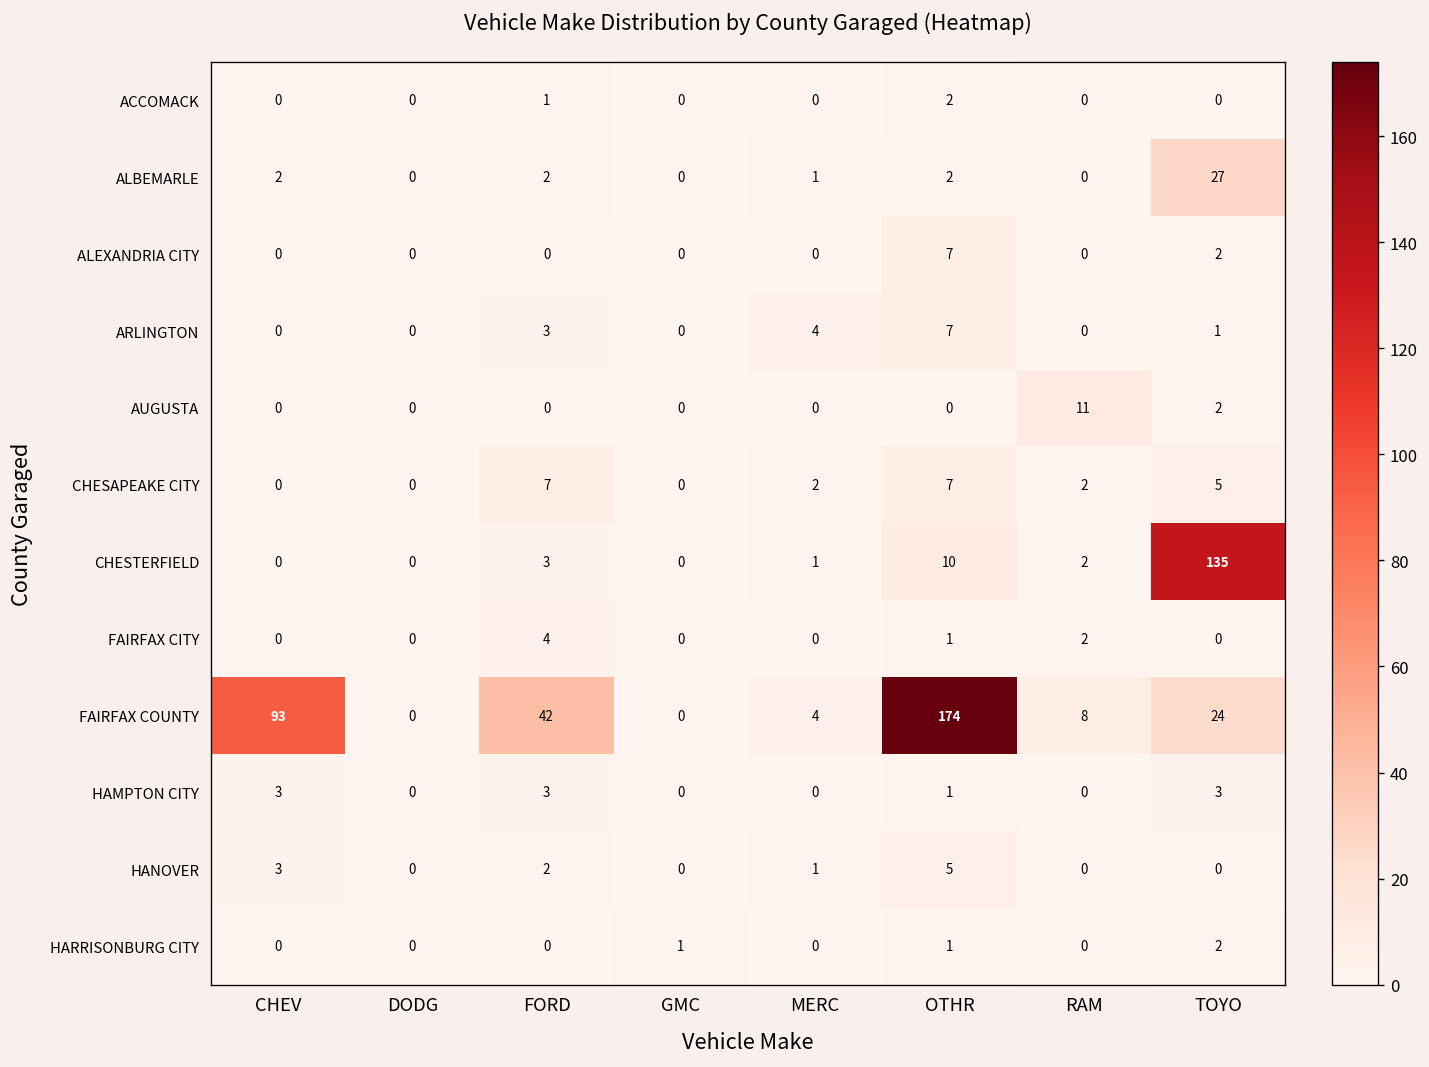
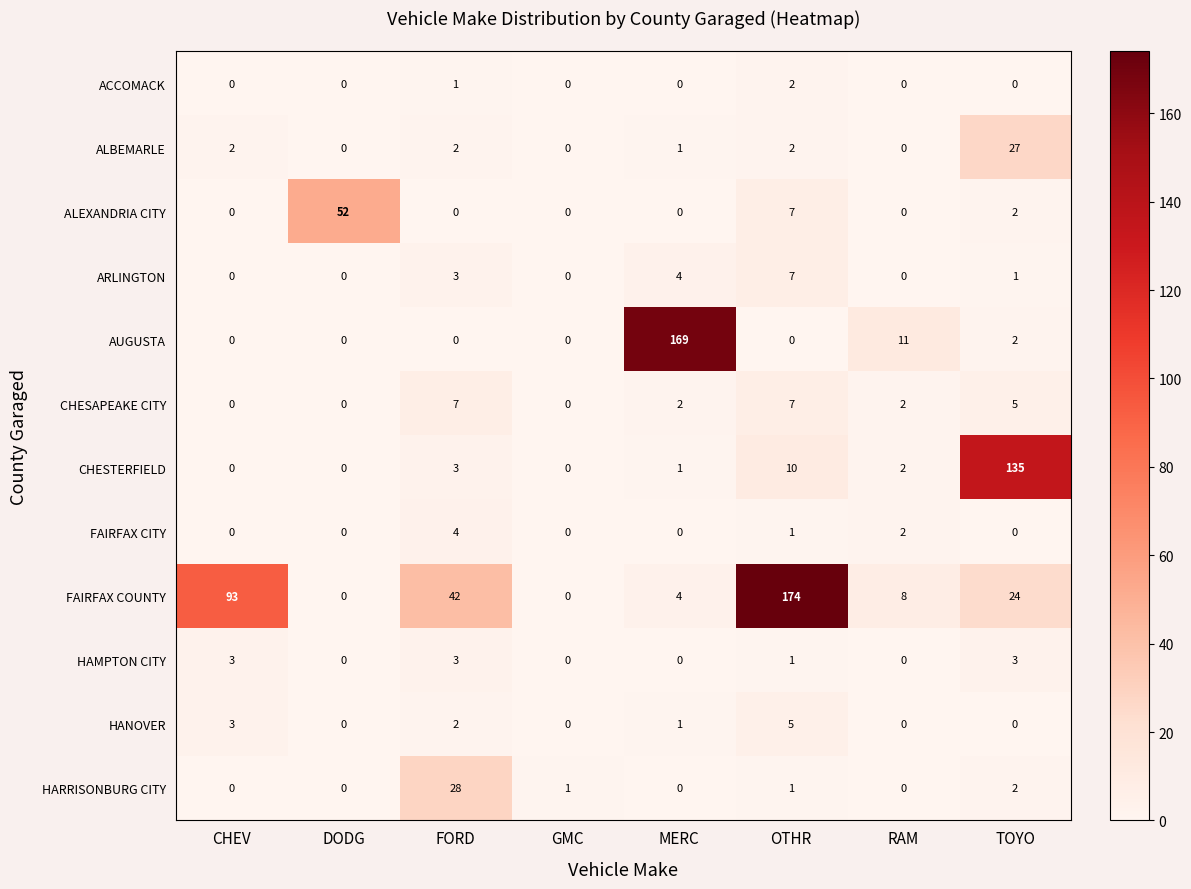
  {
    "ACCOMACK": {
      "CHEV": 0,
      "DODG": 0,
      "FORD": 1,
      "GMC": 0,
      "MERC": 0,
      "OTHR": 2,
      "RAM": 0,
      "TOYO": 0
    },
    "ALBEMARLE": {
      "CHEV": 2,
      "DODG": 0,
      "FORD": 2,
      "GMC": 0,
      "MERC": 1,
      "OTHR": 2,
      "RAM": 0,
      "TOYO": 27
    },
    "ALEXANDRIA CITY": {
      "CHEV": 0,
-     "DODG": 0,
+     "DODG": 52,
      "FORD": 0,
      "GMC": 0,
      "MERC": 0,
      "OTHR": 7,
      "RAM": 0,
      "TOYO": 2
    },
    "ARLINGTON": {
      "CHEV": 0,
      "DODG": 0,
      "FORD": 3,
      "GMC": 0,
      "MERC": 4,
      "OTHR": 7,
      "RAM": 0,
      "TOYO": 1
    },
    "AUGUSTA": {
      "CHEV": 0,
      "DODG": 0,
      "FORD": 0,
      "GMC": 0,
-     "MERC": 0,
+     "MERC": 169,
      "OTHR": 0,
      "RAM": 11,
      "TOYO": 2
    },
    "CHESAPEAKE CITY": {
      "CHEV": 0,
      "DODG": 0,
      "FORD": 7,
      "GMC": 0,
      "MERC": 2,
      "OTHR": 7,
      "RAM": 2,
      "TOYO": 5
    },
    "CHESTERFIELD": {
      "CHEV": 0,
      "DODG": 0,
      "FORD": 3,
      "GMC": 0,
      "MERC": 1,
      "OTHR": 10,
      "RAM": 2,
      "TOYO": 135
    },
    "FAIRFAX CITY": {
      "CHEV": 0,
      "DODG": 0,
      "FORD": 4,
      "GMC": 0,
      "MERC": 0,
      "OTHR": 1,
      "RAM": 2,
      "TOYO": 0
    },
    "FAIRFAX COUNTY": {
      "CHEV": 93,
      "DODG": 0,
      "FORD": 42,
      "GMC": 0,
      "MERC": 4,
      "OTHR": 174,
      "RAM": 8,
      "TOYO": 24
    },
    "HAMPTON CITY": {
      "CHEV": 3,
      "DODG": 0,
      "FORD": 3,
      "GMC": 0,
      "MERC": 0,
      "OTHR": 1,
      "RAM": 0,
      "TOYO": 3
    },
    "HANOVER": {
      "CHEV": 3,
      "DODG": 0,
      "FORD": 2,
      "GMC": 0,
      "MERC": 1,
      "OTHR": 5,
      "RAM": 0,
      "TOYO": 0
    },
    "HARRISONBURG CITY": {
      "CHEV": 0,
      "DODG": 0,
-     "FORD": 0,
+     "FORD": 28,
      "GMC": 1,
      "MERC": 0,
      "OTHR": 1,
      "RAM": 0,
      "TOYO": 2
    }
  }
